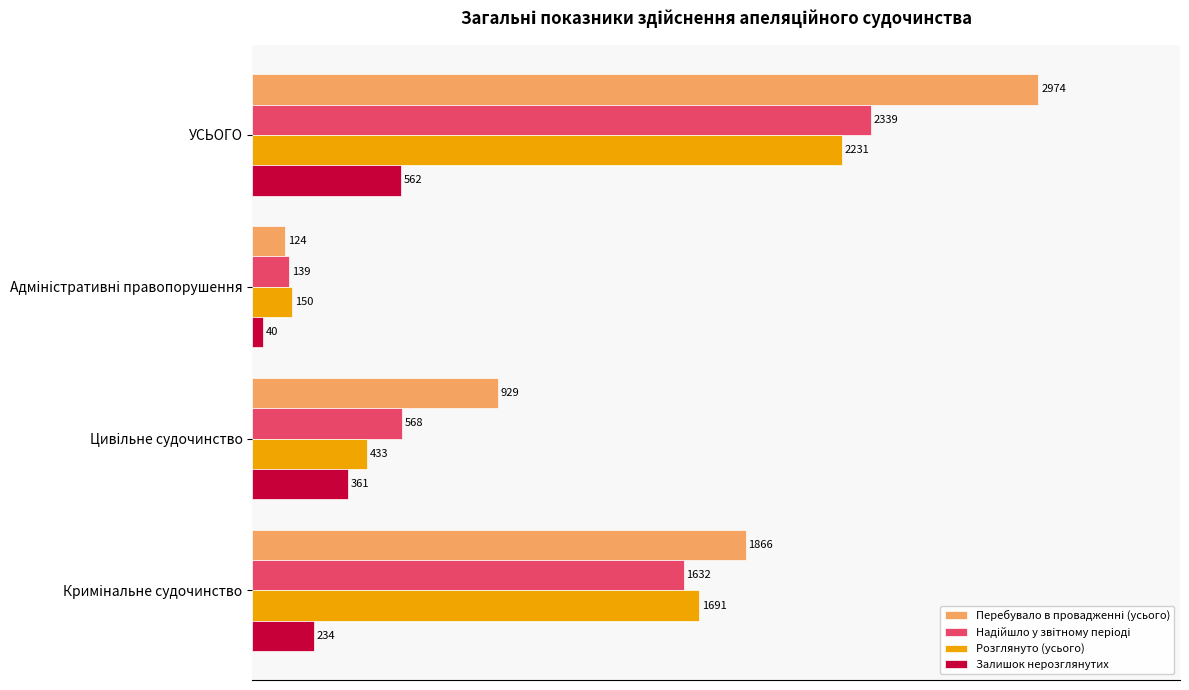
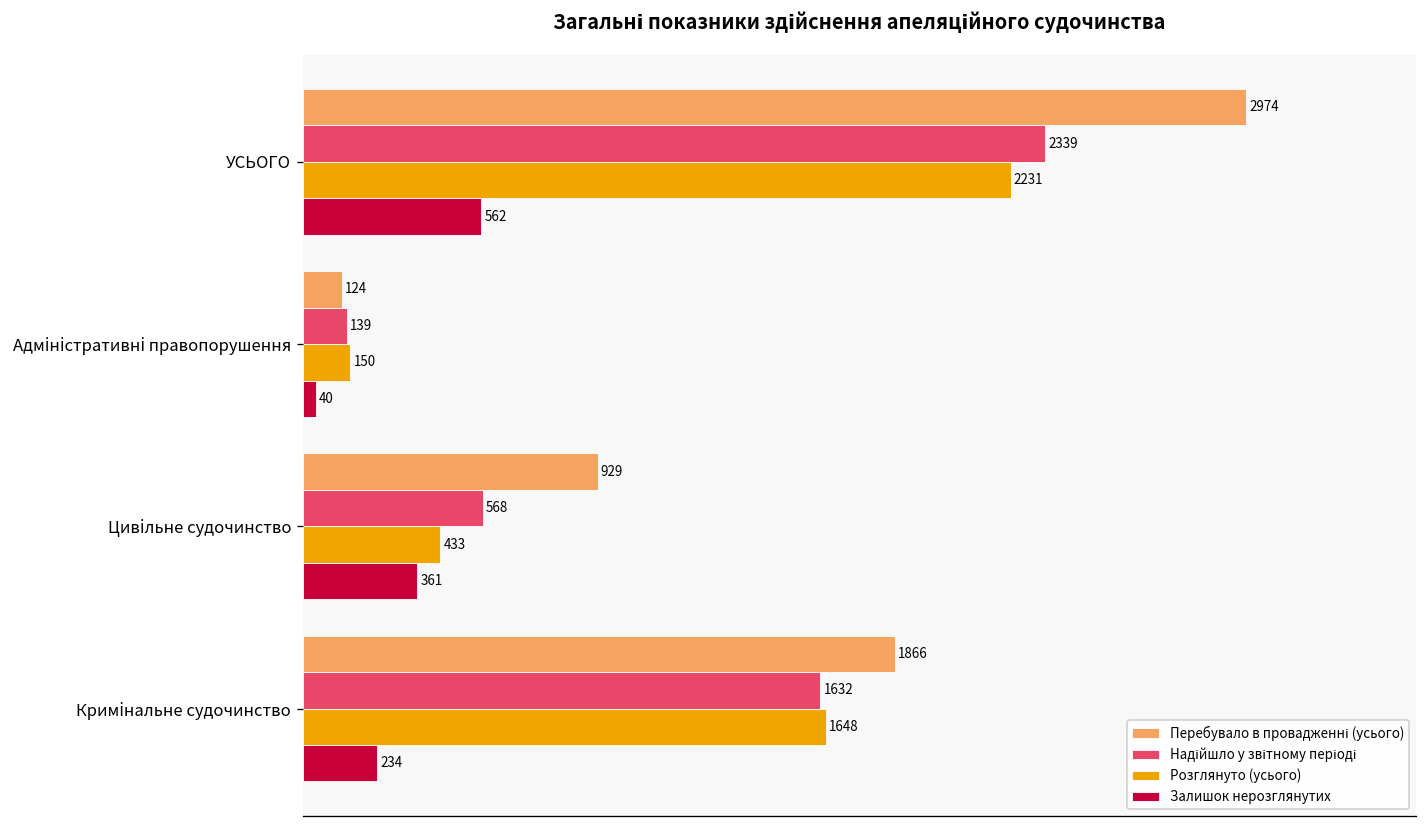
  {
    "Перебувало в провадженні (усього)": {
      "УСЬОГО": 2974,
      "Адміністративні правопорушення": 124,
      "Цивільне судочинство": 929,
      "Кримінальне судочинство": 1866
    },
    "Надійшло у звітному періоді": {
      "УСЬОГО": 2339,
      "Адміністративні правопорушення": 139,
      "Цивільне судочинство": 568,
      "Кримінальне судочинство": 1632
    },
    "Розглянуто (усього)": {
      "УСЬОГО": 2231,
      "Адміністративні правопорушення": 150,
      "Цивільне судочинство": 433,
-     "Кримінальне судочинство": 1691
+     "Кримінальне судочинство": 1648
    },
    "Залишок нерозглянутих": {
      "УСЬОГО": 562,
      "Адміністративні правопорушення": 40,
      "Цивільне судочинство": 361,
      "Кримінальне судочинство": 234
    }
  }
